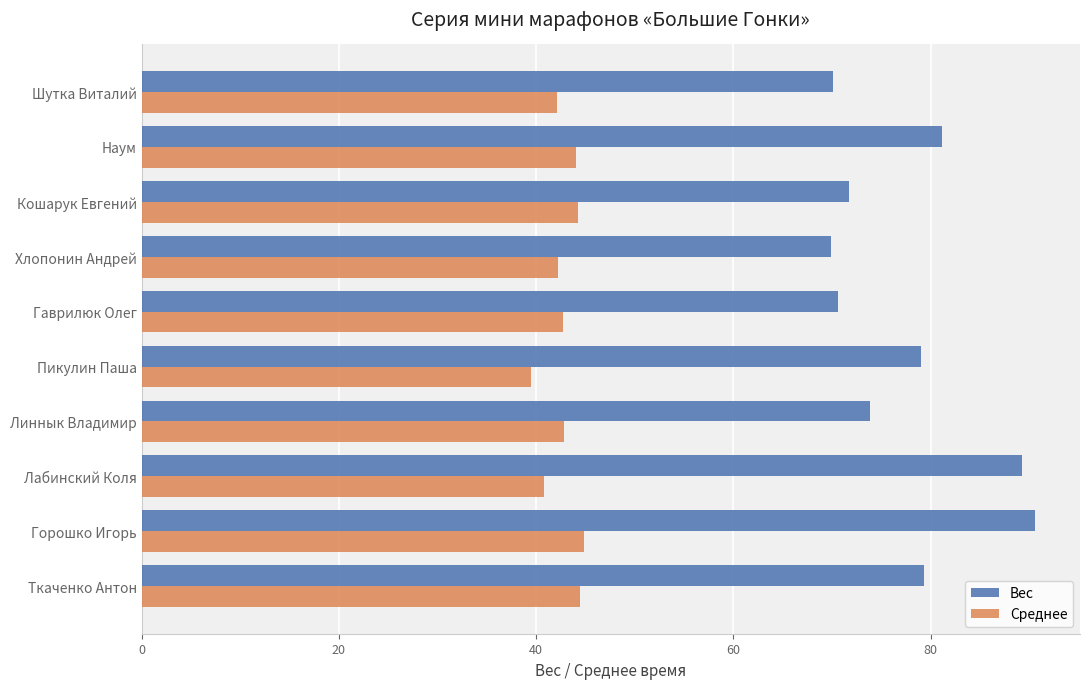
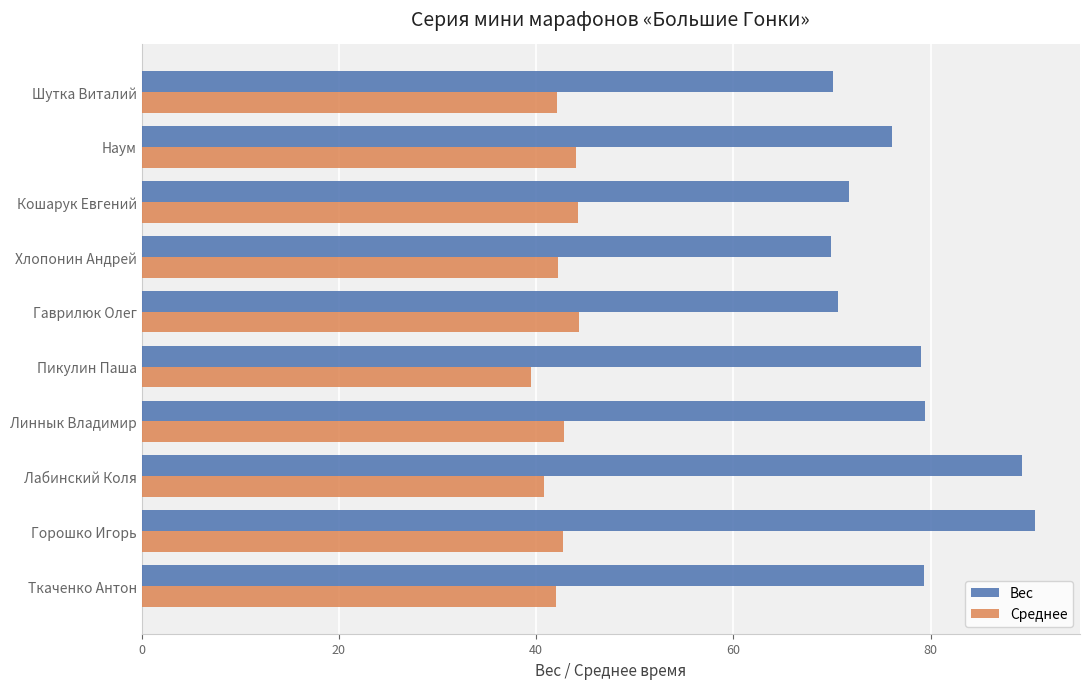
  {
    "Вес": {
      "Шутка Виталий": 70,
-     "Наум": 81,
+     "Наум": 76,
      "Кошарук Евгений": 72,
      "Хлопонин Андрей": 70,
      "Гаврилюк Олег": 71,
      "Пикулин Паша": 79,
-     "Линнык Владимир": 74,
+     "Линнык Владимир": 79,
      "Лабинский Коля": 89,
      "Горошко Игорь": 91,
      "Ткаченко Антон": 79
    },
    "Среднее": {
      "Шутка Виталий": 42,
      "Наум": 44,
      "Кошарук Евгений": 44,
      "Хлопонин Андрей": 42,
-     "Гаврилюк Олег": 43,
+     "Гаврилюк Олег": 44,
      "Пикулин Паша": 39,
      "Линнык Владимир": 43,
      "Лабинский Коля": 41,
-     "Горошко Игорь": 45,
-     "Ткаченко Антон": 44
+     "Горошко Игорь": 43,
+     "Ткаченко Антон": 42
    }
  }
